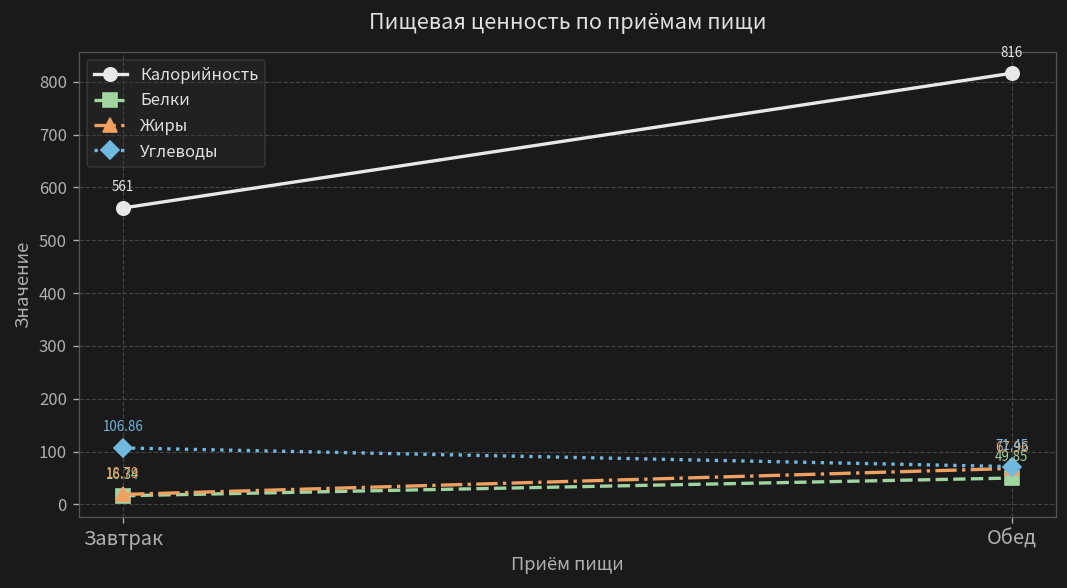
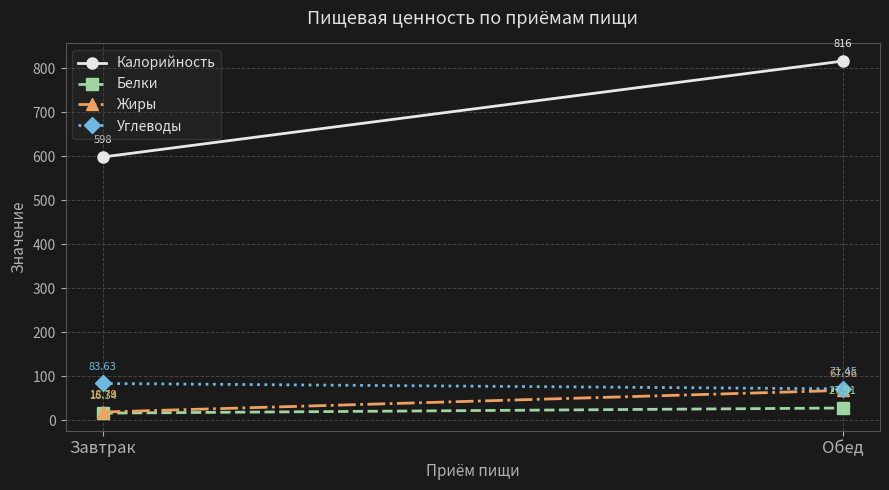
  {
    "Калорийность": {
-     "Завтрак": 560
+     "Завтрак": 600
    },
    "Белки": {
-     "Обед": 49.85
+     "Обед": 27.91
    },
    "Углеводы": {
-     "Завтрак": 106.86
+     "Завтрак": 83.63
    }
  }
